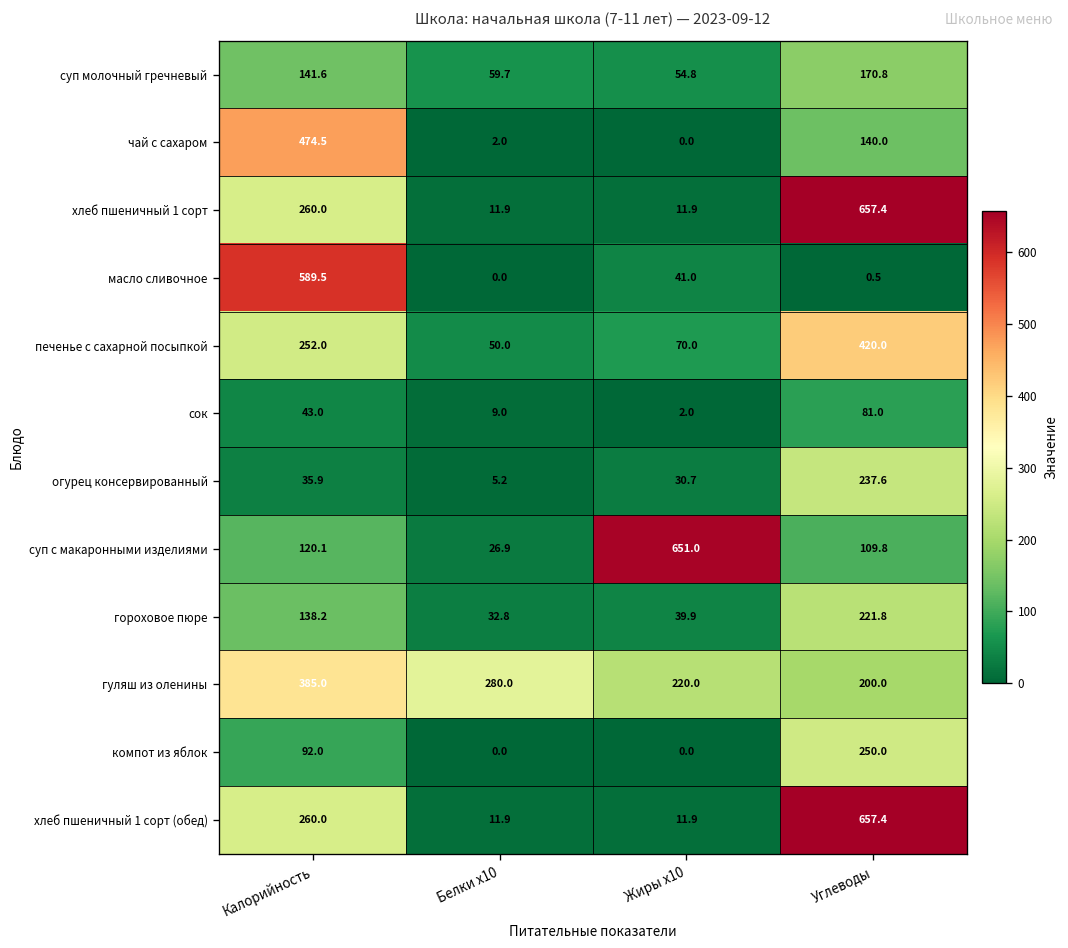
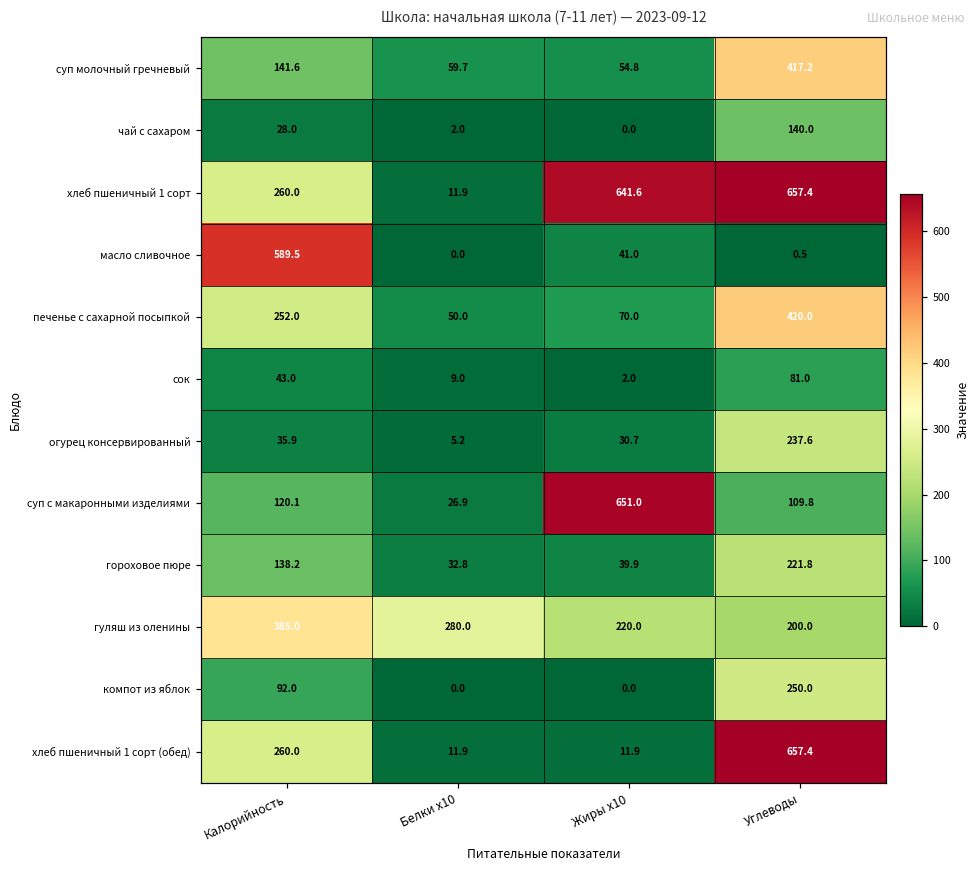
  {
    "суп молочный гречневый": {
      "Калорийность": 141.6,
      "Белки x10": 59.7,
      "Жиры x10": 54.8,
-     "Углеводы": 170.8
+     "Углеводы": 417.2
    },
    "чай с сахаром": {
-     "Калорийность": 474.5,
+     "Калорийность": 28.0,
      "Белки x10": 2.0,
      "Жиры x10": 0.0,
      "Углеводы": 140.0
    },
    "хлеб пшеничный 1 сорт": {
      "Калорийность": 260.0,
      "Белки x10": 11.9,
-     "Жиры x10": 11.9,
+     "Жиры x10": 641.6,
      "Углеводы": 657.4
    },
    "масло сливочное": {
      "Калорийность": 589.5,
      "Белки x10": 0.0,
      "Жиры x10": 41.0,
      "Углеводы": 0.5
    },
    "печенье с сахарной посыпкой": {
      "Калорийность": 252.0,
      "Белки x10": 50.0,
      "Жиры x10": 70.0,
      "Углеводы": 420.0
    },
    "сок": {
      "Калорийность": 43.0,
      "Белки x10": 9.0,
      "Жиры x10": 2.0,
      "Углеводы": 81.0
    },
    "огурец консервированный": {
      "Калорийность": 35.9,
      "Белки x10": 5.2,
      "Жиры x10": 30.7,
      "Углеводы": 237.6
    },
    "суп с макаронными изделиями": {
      "Калорийность": 120.1,
      "Белки x10": 26.9,
      "Жиры x10": 651.0,
      "Углеводы": 109.8
    },
    "гороховое пюре": {
      "Калорийность": 138.2,
      "Белки x10": 32.8,
      "Жиры x10": 39.9,
      "Углеводы": 221.8
    },
    "гуляш из оленины": {
      "Калорийность": 385.0,
      "Белки x10": 280.0,
      "Жиры x10": 220.0,
      "Углеводы": 200.0
    },
    "компот из яблок": {
      "Калорийность": 92.0,
      "Белки x10": 0.0,
      "Жиры x10": 0.0,
      "Углеводы": 250.0
    },
    "хлеб пшеничный 1 сорт (обед)": {
      "Калорийность": 260.0,
      "Белки x10": 11.9,
      "Жиры x10": 11.9,
      "Углеводы": 657.4
    }
  }
